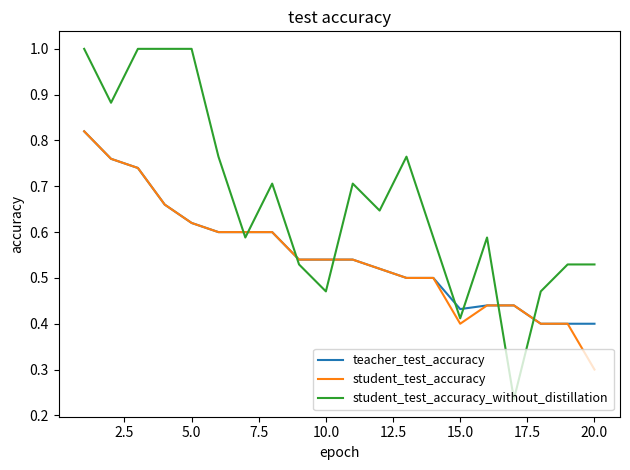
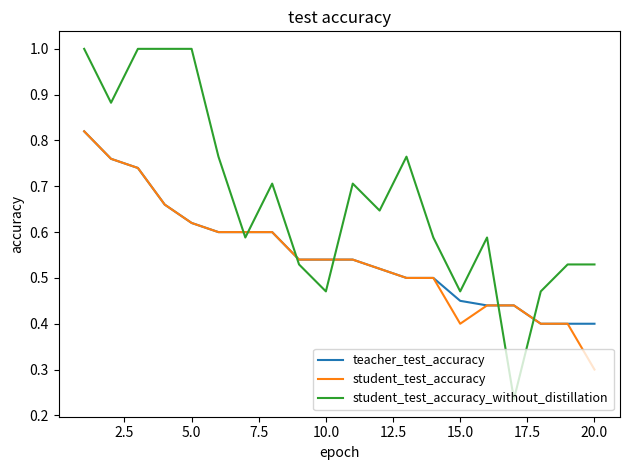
  {
    "teacher_test_accuracy": {
-     "15.0": 0.43,
+     "15.0": 0.45,
      "20.0": 0.40
    },
    "student_test_accuracy": {
      "15.0": 0.40
    },
    "student_test_accuracy_without_distillation": {
      "5.0": 1.00,
      "10.0": 0.47,
-     "15.0": 0.41,
+     "15.0": 0.47,
      "20.0": 0.53
    }
  }
